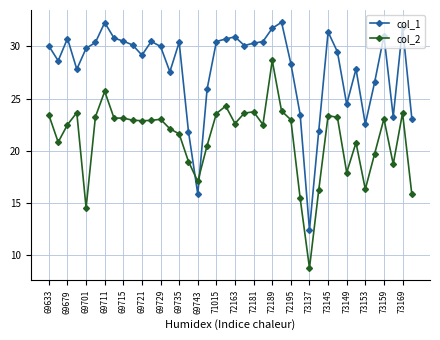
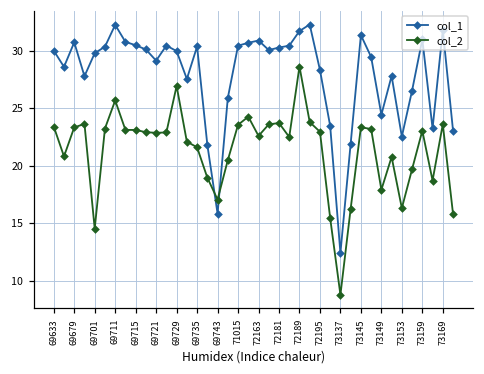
  {
    "col_1": {
      "69633": 30.0,
      "69679": 30.7,
      "69701": 29.8,
      "69711": 32.3,
      "69715": 30.5,
      "69721": 29.2,
      "69729": 30.0,
      "69735": 30.4,
      "69743": 15.9,
      "71015": 30.5,
      "72163": 30.9,
      "72181": 30.3,
      "72189": 31.7,
      "72195": 28.3,
      "73137": 12.4,
      "73145": 31.4,
      "73149": 24.5,
      "73153": 22.6
    },
    "col_2": {
      "69633": 23.4,
-     "69679": 22.5,
+     "69679": 23.4,
      "69701": 14.6,
      "69711": 25.7,
      "69715": 23.1,
      "69721": 22.9,
-     "69729": 23.0,
+     "69729": 27.0,
      "69735": 21.6,
      "69743": 17.1,
      "71015": 23.6,
      "72163": 22.6,
      "72181": 23.7,
      "72189": 28.6,
      "72195": 23.0,
      "73137": 8.8,
      "73145": 23.4,
      "73149": 17.9,
      "73153": 16.3,
      "73159": 23.1,
      "73169": 23.6
    }
  }
